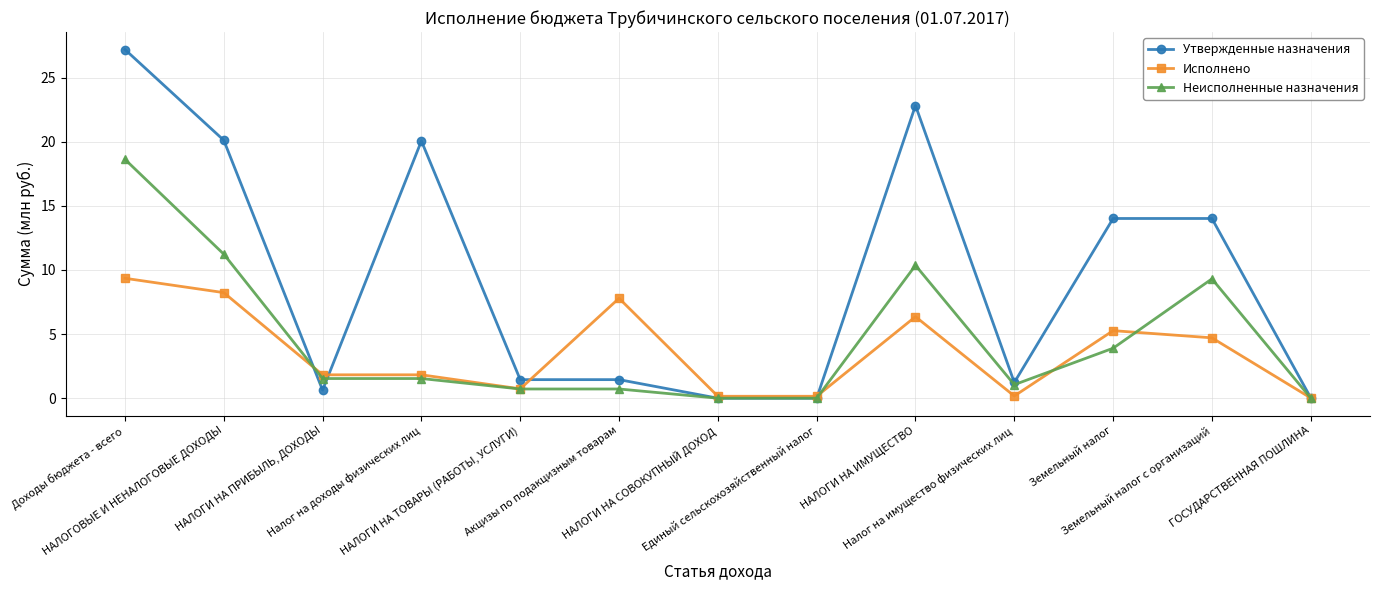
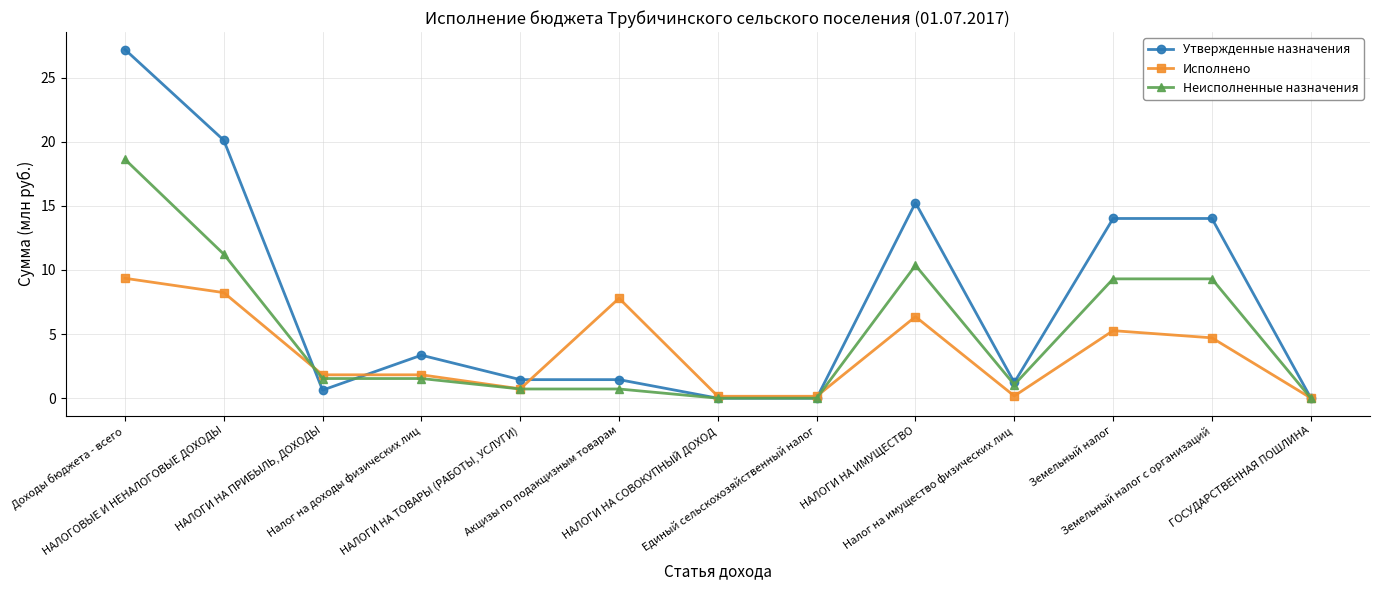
  {
    "Утвержденные назначения": {
      "Доходы бюджета - всего": 27.2,
      "НАЛОГОВЫЕ И НЕНАЛОГОВЫЕ ДОХОДЫ": 20.1,
      "НАЛОГИ НА ПРИБЫЛЬ, ДОХОДЫ": 0.6,
-     "Налог на доходы физических лиц": 20.1,
+     "Налог на доходы физических лиц": 3.4,
      "НАЛОГИ НА ТОВАРЫ (РАБОТЫ, УСЛУГИ)": 1.4,
      "Акцизы по подакцизным товарам": 1.4,
-     "НАЛОГИ НА ИМУЩЕСТВО": 22.8,
+     "НАЛОГИ НА ИМУЩЕСТВО": 15.2,
      "Земельный налог": 14.0,
      "Земельный налог с организаций": 14.0
    },
    "Исполнено": {
      "Доходы бюджета - всего": 9.4,
      "НАЛОГОВЫЕ И НЕНАЛОГОВЫЕ ДОХОДЫ": 8.2,
      "НАЛОГИ НА ПРИБЫЛЬ, ДОХОДЫ": 1.8,
      "Налог на доходы физических лиц": 1.8,
      "Акцизы по подакцизным товарам": 7.8,
      "НАЛОГИ НА ИМУЩЕСТВО": 6.4,
      "Налог на имущество физических лиц": 0.2,
      "Земельный налог": 5.3,
      "Земельный налог с организаций": 4.7
    },
    "Неисполненные назначения": {
      "Доходы бюджета - всего": 18.6,
      "НАЛОГОВЫЕ И НЕНАЛОГОВЫЕ ДОХОДЫ": 11.2,
      "НАЛОГИ НА ПРИБЫЛЬ, ДОХОДЫ": 1.5,
      "Налог на доходы физических лиц": 1.5,
      "Акцизы по подакцизным товарам": 0.7,
      "НАЛОГИ НА ИМУЩЕСТВО": 10.4,
-     "Земельный налог": 3.9,
+     "Земельный налог": 9.3,
      "Земельный налог с организаций": 9.3
    }
  }
